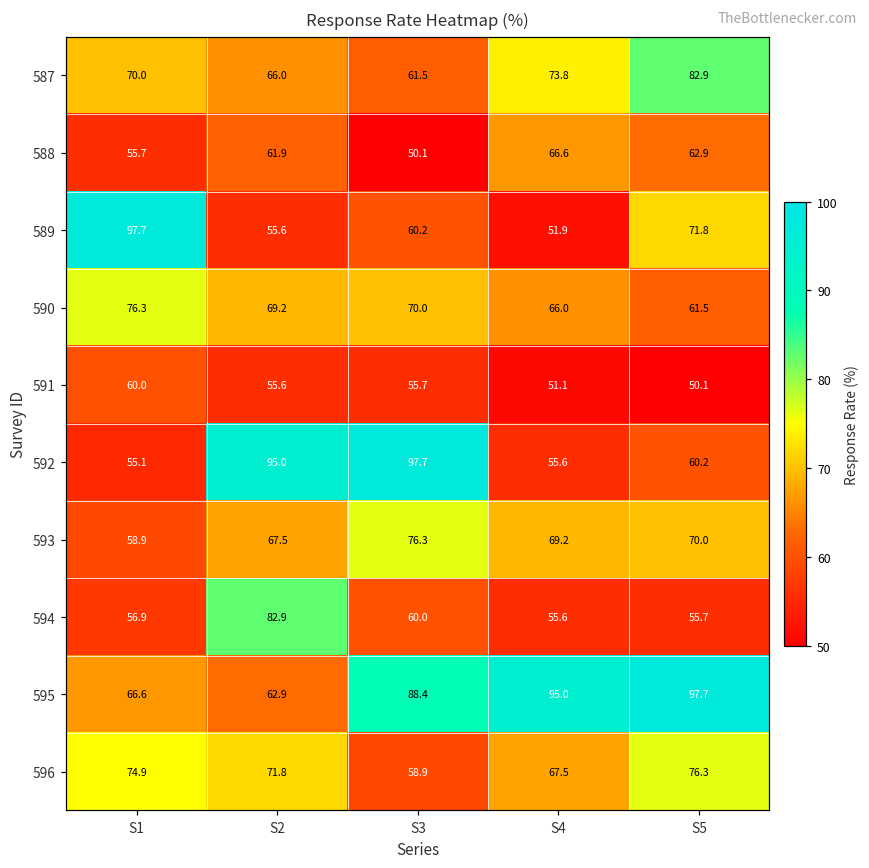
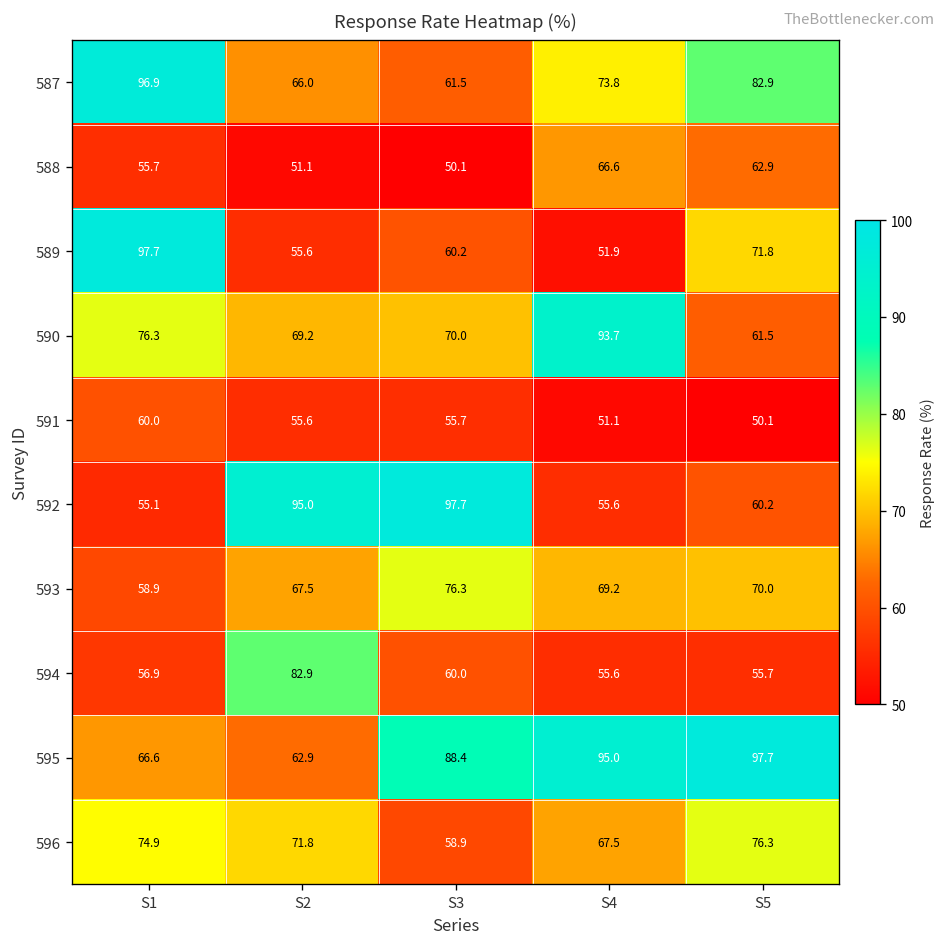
  {
    "587": {
-     "S1": 70.0,
+     "S1": 96.9,
      "S2": 66.0,
      "S3": 61.5,
      "S4": 73.8,
      "S5": 82.9
    },
    "588": {
      "S1": 55.7,
-     "S2": 61.9,
+     "S2": 51.1,
      "S3": 50.1,
      "S4": 66.6,
      "S5": 62.9
    },
    "589": {
      "S1": 97.7,
      "S2": 55.6,
      "S3": 60.2,
      "S4": 51.9,
      "S5": 71.8
    },
    "590": {
      "S1": 76.3,
      "S2": 69.2,
      "S3": 70.0,
-     "S4": 66.0,
+     "S4": 93.7,
      "S5": 61.5
    },
    "591": {
      "S1": 60.0,
      "S2": 55.6,
      "S3": 55.7,
      "S4": 51.1,
      "S5": 50.1
    },
    "592": {
      "S1": 55.1,
      "S2": 95.0,
      "S3": 97.7,
      "S4": 55.6,
      "S5": 60.2
    },
    "593": {
      "S1": 58.9,
      "S2": 67.5,
      "S3": 76.3,
      "S4": 69.2,
      "S5": 70.0
    },
    "594": {
      "S1": 56.9,
      "S2": 82.9,
      "S3": 60.0,
      "S4": 55.6,
      "S5": 55.7
    },
    "595": {
      "S1": 66.6,
      "S2": 62.9,
      "S3": 88.4,
      "S4": 95.0,
      "S5": 97.7
    },
    "596": {
      "S1": 74.9,
      "S2": 71.8,
      "S3": 58.9,
      "S4": 67.5,
      "S5": 76.3
    }
  }
